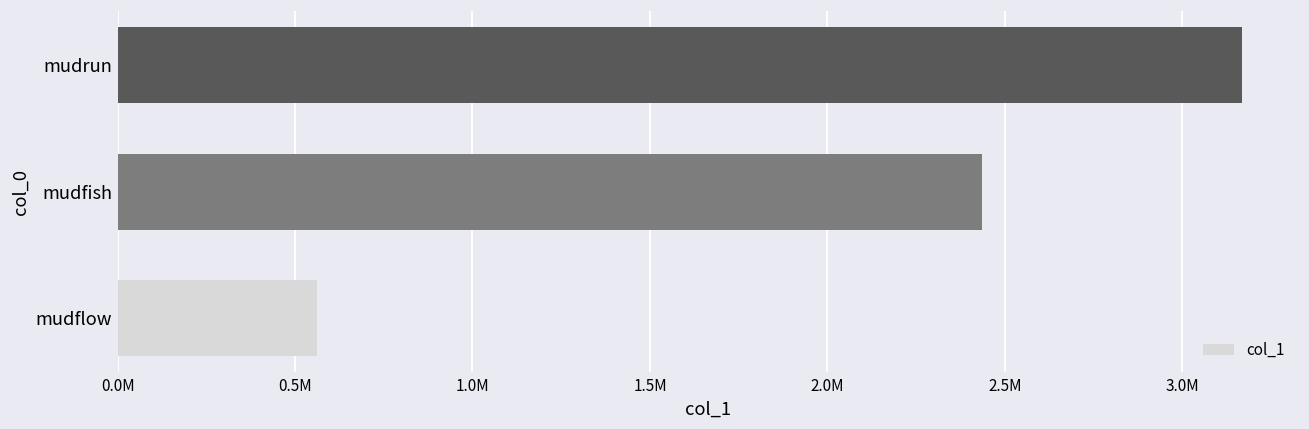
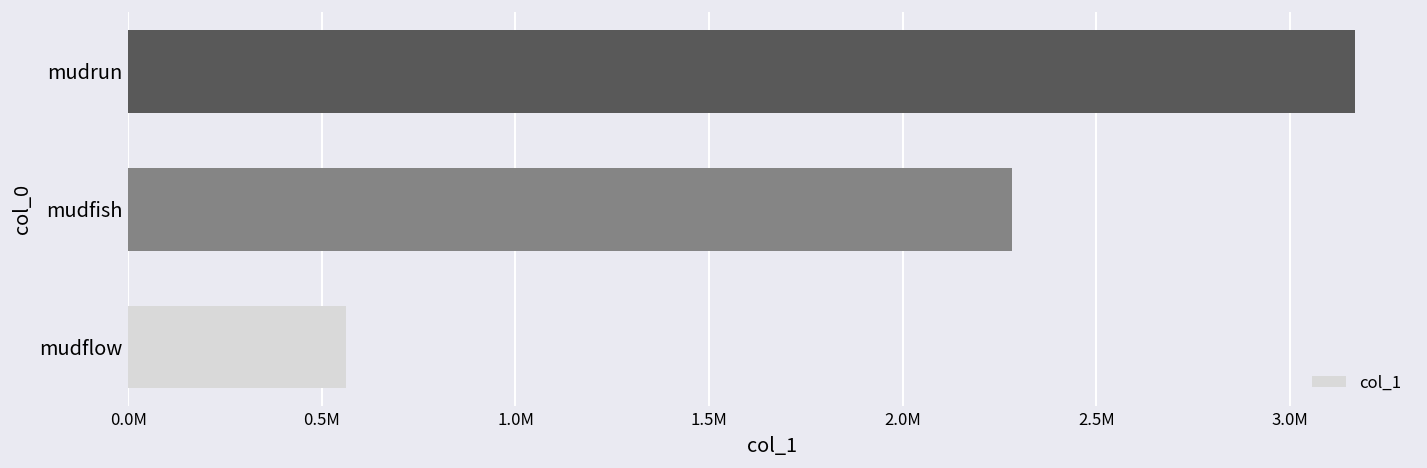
  {
    "mudrun": 3170000,
-   "mudfish": 2440000,
+   "mudfish": 2280000,
    "mudflow": 560000
  }
